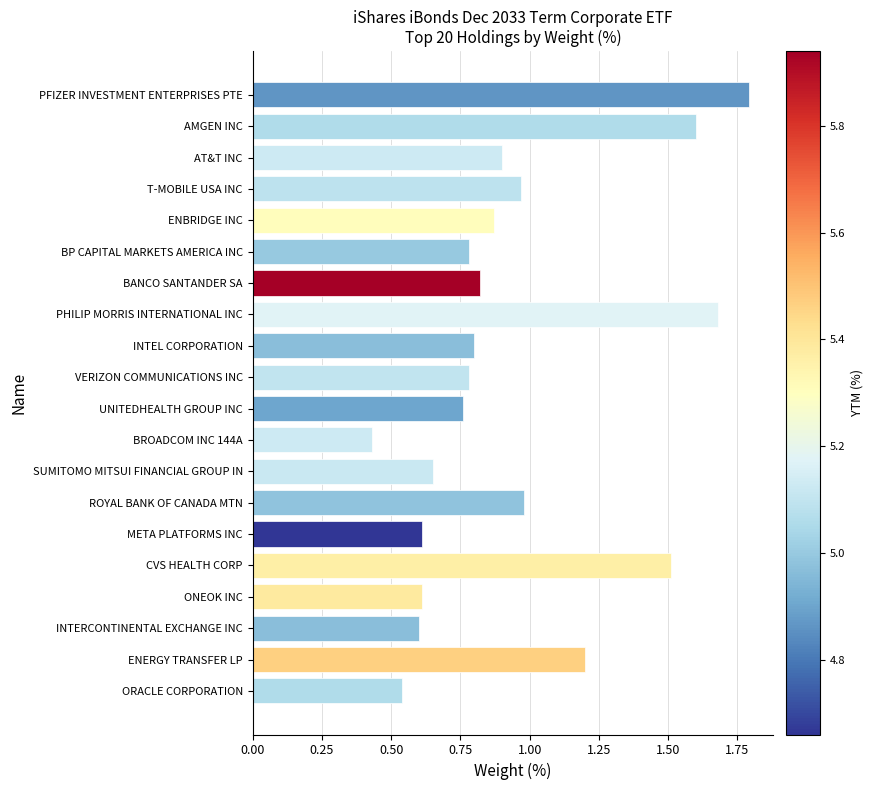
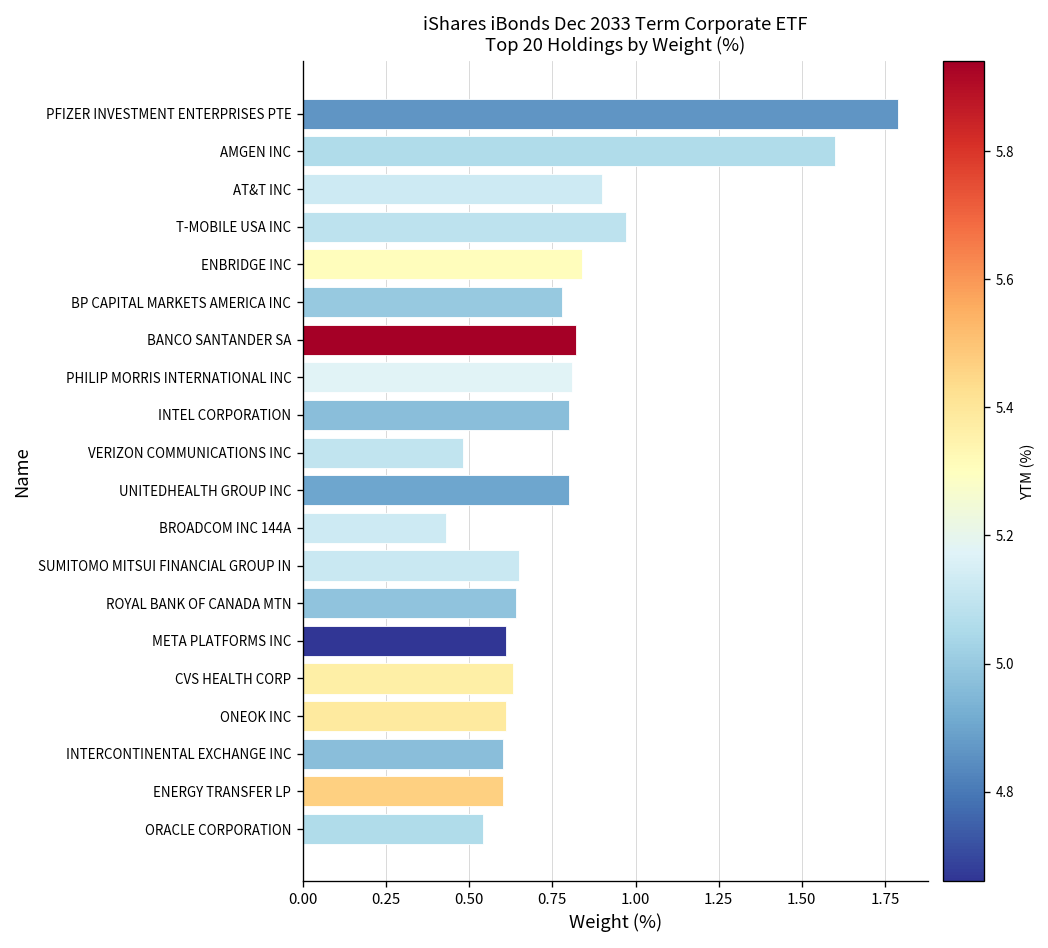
  {
    "PFIZER INVESTMENT ENTERPRISES PTE": 1.79,
    "AMGEN INC": 1.60,
    "AT&T INC": 0.90,
    "T-MOBILE USA INC": 0.97,
-   "ENBRIDGE INC": 0.87,
+   "ENBRIDGE INC": 0.84,
    "BP CAPITAL MARKETS AMERICA INC": 0.78,
    "BANCO SANTANDER SA": 0.82,
-   "PHILIP MORRIS INTERNATIONAL INC": 1.68,
+   "PHILIP MORRIS INTERNATIONAL INC": 0.81,
    "INTEL CORPORATION": 0.80,
-   "VERIZON COMMUNICATIONS INC": 0.78,
-   "UNITEDHEALTH GROUP INC": 0.76,
+   "VERIZON COMMUNICATIONS INC": 0.48,
+   "UNITEDHEALTH GROUP INC": 0.80,
    "BROADCOM INC 144A": 0.43,
    "SUMITOMO MITSUI FINANCIAL GROUP IN": 0.65,
-   "ROYAL BANK OF CANADA MTN": 0.98,
+   "ROYAL BANK OF CANADA MTN": 0.64,
    "META PLATFORMS INC": 0.61,
-   "CVS HEALTH CORP": 1.51,
+   "CVS HEALTH CORP": 0.63,
    "ONEOK INC": 0.61,
    "INTERCONTINENTAL EXCHANGE INC": 0.60,
-   "ENERGY TRANSFER LP": 1.2,
+   "ENERGY TRANSFER LP": 0.6,
    "ORACLE CORPORATION": 0.54
  }
